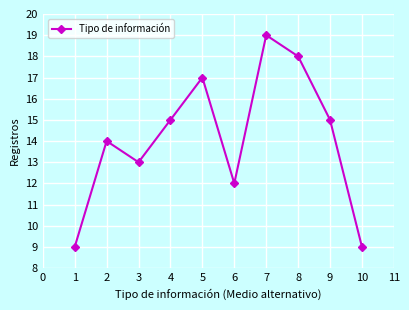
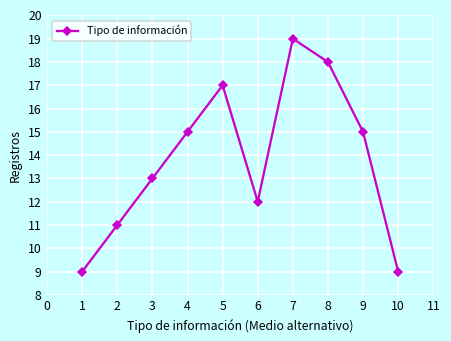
  {
    "1": 9,
-   "2": 14,
+   "2": 11,
    "3": 13,
    "4": 15,
    "5": 17,
    "6": 12,
    "7": 19,
    "8": 18,
    "9": 15,
    "10": 9
  }
